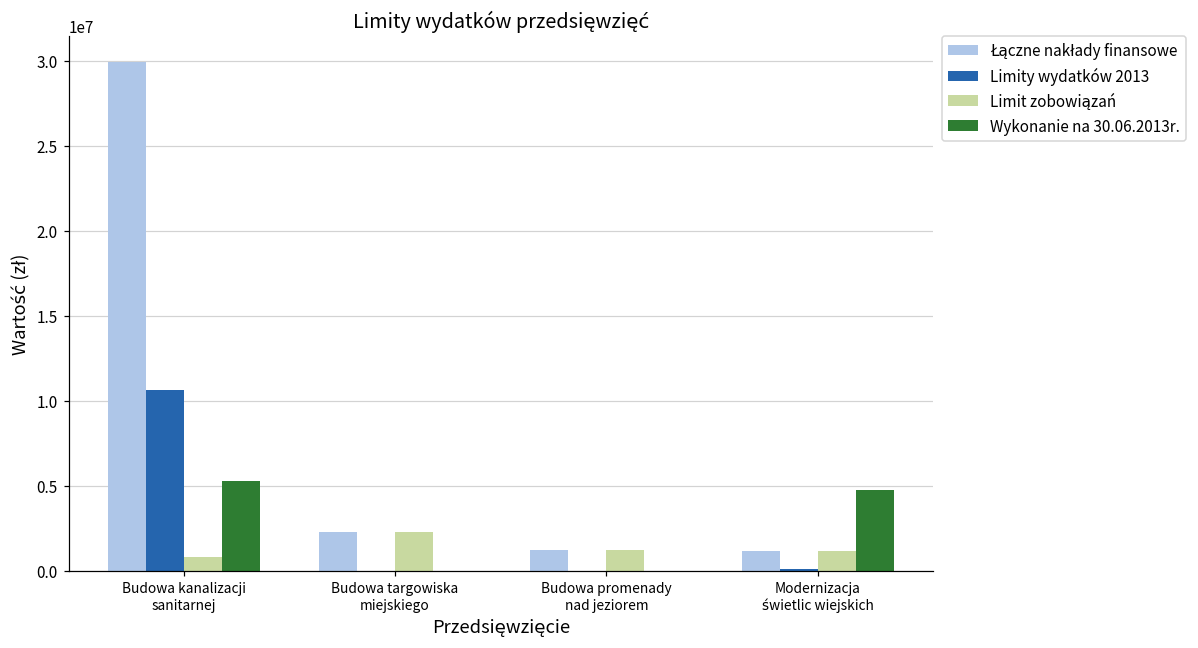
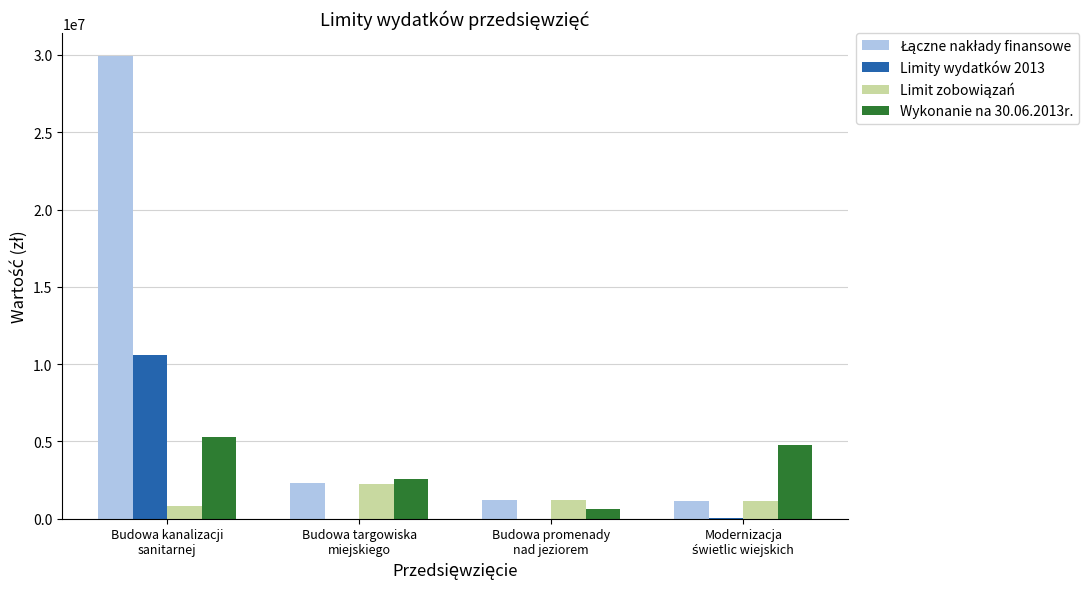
  {
    "Łączne nakłady finansowe": {
      "Budowa kanalizacji sanitarnej": 29900000,
      "Budowa targowiska miejskiego": 2300000,
      "Budowa promenady nad jeziorem": 1200000,
      "Modernizacja świetlic wiejskich": 1200000
    },
    "Limity wydatków 2013": {
      "Budowa kanalizacji sanitarnej": 10600000,
      "Budowa targowiska miejskiego": 0
    },
    "Limit zobowiązań": {
      "Budowa kanalizacji sanitarnej": 800000,
      "Budowa targowiska miejskiego": 2300000,
      "Budowa promenady nad jeziorem": 1200000,
      "Modernizacja świetlic wiejskich": 1100000
    },
    "Wykonanie na 30.06.2013r.": {
      "Budowa kanalizacji sanitarnej": 5300000,
-     "Budowa targowiska miejskiego": 0,
-     "Budowa promenady nad jeziorem": 0,
+     "Budowa targowiska miejskiego": 2600000,
+     "Budowa promenady nad jeziorem": 600000,
      "Modernizacja świetlic wiejskich": 4700000
    }
  }
